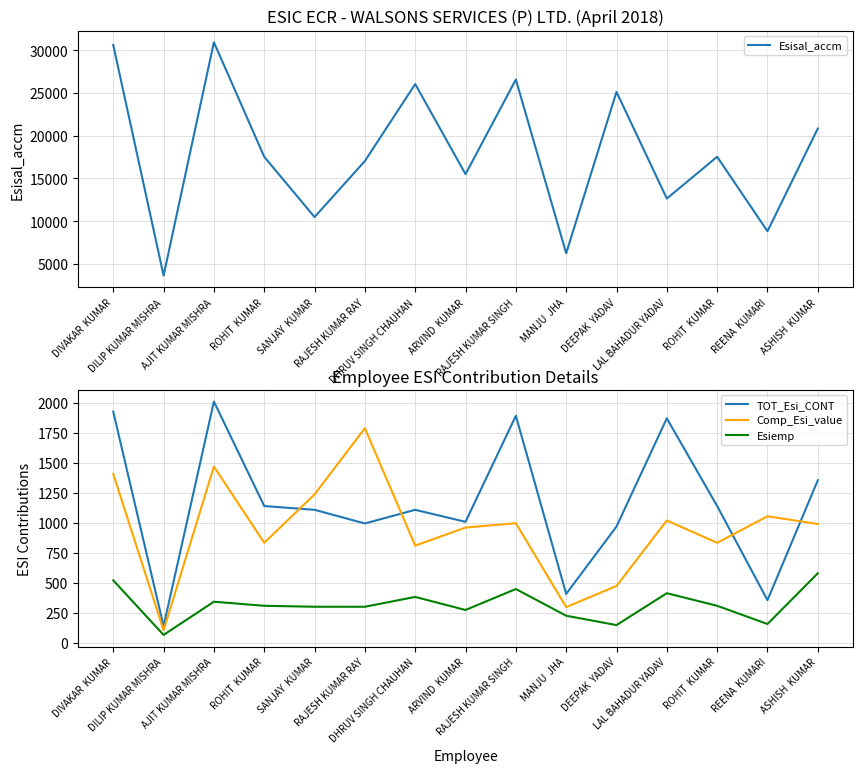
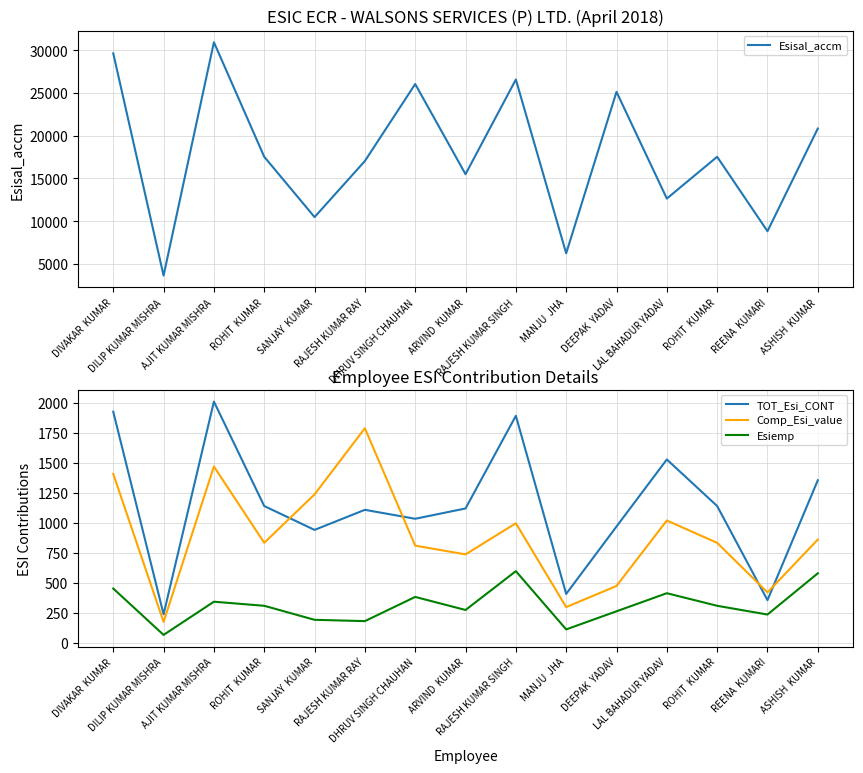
  {
    "ESIC ECR - WALSONS SERVICES (P) LTD. (April 2018)": {
-     "DIVAKAR KUMAR": 31000,
+     "DIVAKAR KUMAR": 30000,
      "DILIP KUMAR MISHRA": 4000,
      "AJIT KUMAR MISHRA": 31000,
      "SANJAY KUMAR": 10000,
      "RAJESH KUMAR RAY": 17000,
      "DHRUV SINGH CHAUHAN": 26000,
      "ARVIND KUMAR": 15000,
      "RAJESH KUMAR SINGH": 27000,
      "MANJU JHA": 6000,
      "DEEPAK YADAV": 25000,
      "LAL BAHADUR YADAV": 13000,
      "REENA KUMARI": 9000,
      "ASHISH KUMAR": 21000
    },
    "Employee ESI Contribution Details": {
      "TOT_Esi_CONT": {
        "DIVAKAR KUMAR": 1930,
-       "DILIP KUMAR MISHRA": 140,
+       "DILIP KUMAR MISHRA": 240,
        "AJIT KUMAR MISHRA": 2010,
-       "SANJAY KUMAR": 1110,
-       "RAJESH KUMAR RAY": 990,
-       "DHRUV SINGH CHAUHAN": 1110,
-       "ARVIND KUMAR": 1010,
+       "SANJAY KUMAR": 940,
+       "RAJESH KUMAR RAY": 1110,
+       "DHRUV SINGH CHAUHAN": 1030,
+       "ARVIND KUMAR": 1120,
        "RAJESH KUMAR SINGH": 1890,
        "MANJU JHA": 410,
        "DEEPAK YADAV": 970,
-       "LAL BAHADUR YADAV": 1870,
+       "LAL BAHADUR YADAV": 1530,
        "REENA KUMARI": 350,
        "ASHISH KUMAR": 1350
      },
      "Comp_Esi_value": {
        "DIVAKAR KUMAR": 1410,
-       "DILIP KUMAR MISHRA": 100,
+       "DILIP KUMAR MISHRA": 170,
        "AJIT KUMAR MISHRA": 1470,
        "SANJAY KUMAR": 1240,
        "RAJESH KUMAR RAY": 1790,
        "DHRUV SINGH CHAUHAN": 810,
-       "ARVIND KUMAR": 960,
+       "ARVIND KUMAR": 740,
        "RAJESH KUMAR SINGH": 1000,
        "MANJU JHA": 300,
        "DEEPAK YADAV": 470,
        "LAL BAHADUR YADAV": 1020,
-       "REENA KUMARI": 1050,
-       "ASHISH KUMAR": 990
+       "REENA KUMARI": 420,
+       "ASHISH KUMAR": 860
      },
      "Esiemp": {
-       "DIVAKAR KUMAR": 520,
+       "DIVAKAR KUMAR": 450,
        "DILIP KUMAR MISHRA": 60,
        "AJIT KUMAR MISHRA": 340,
-       "SANJAY KUMAR": 300,
-       "RAJESH KUMAR RAY": 300,
+       "SANJAY KUMAR": 190,
+       "RAJESH KUMAR RAY": 180,
        "DHRUV SINGH CHAUHAN": 380,
        "ARVIND KUMAR": 270,
-       "RAJESH KUMAR SINGH": 450,
-       "MANJU JHA": 220,
-       "DEEPAK YADAV": 150,
+       "RAJESH KUMAR SINGH": 600,
+       "MANJU JHA": 110,
+       "DEEPAK YADAV": 260,
        "LAL BAHADUR YADAV": 410,
-       "REENA KUMARI": 160,
+       "REENA KUMARI": 230,
        "ASHISH KUMAR": 580
      }
    }
  }
